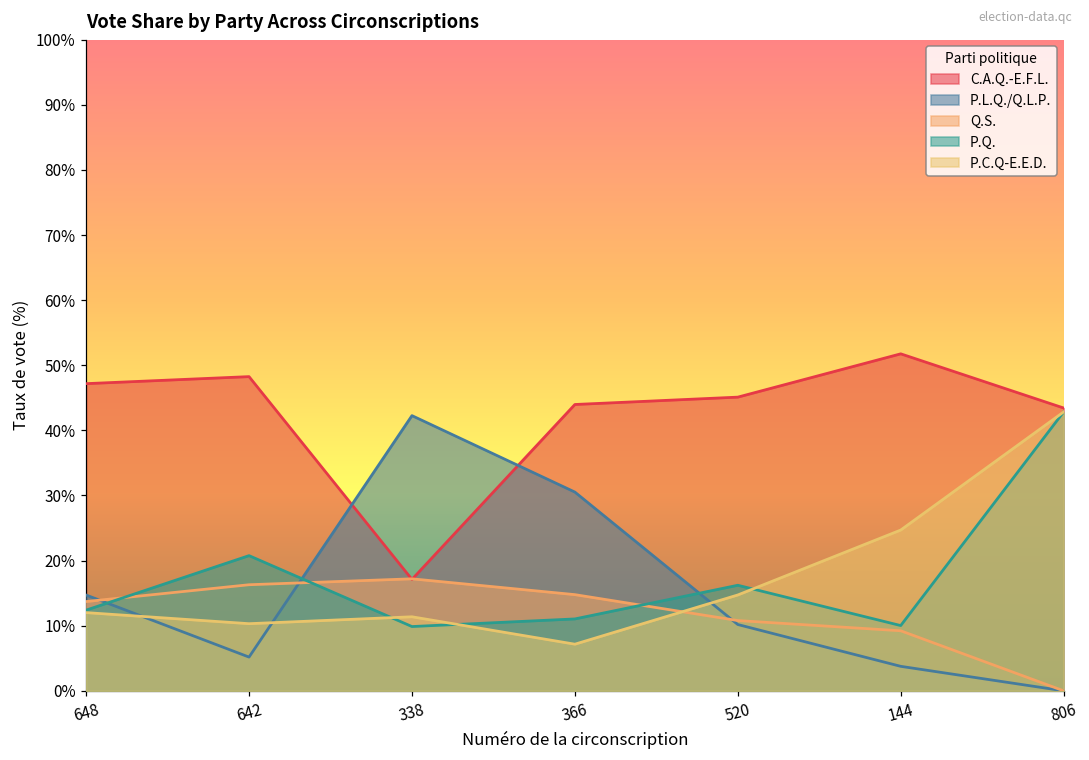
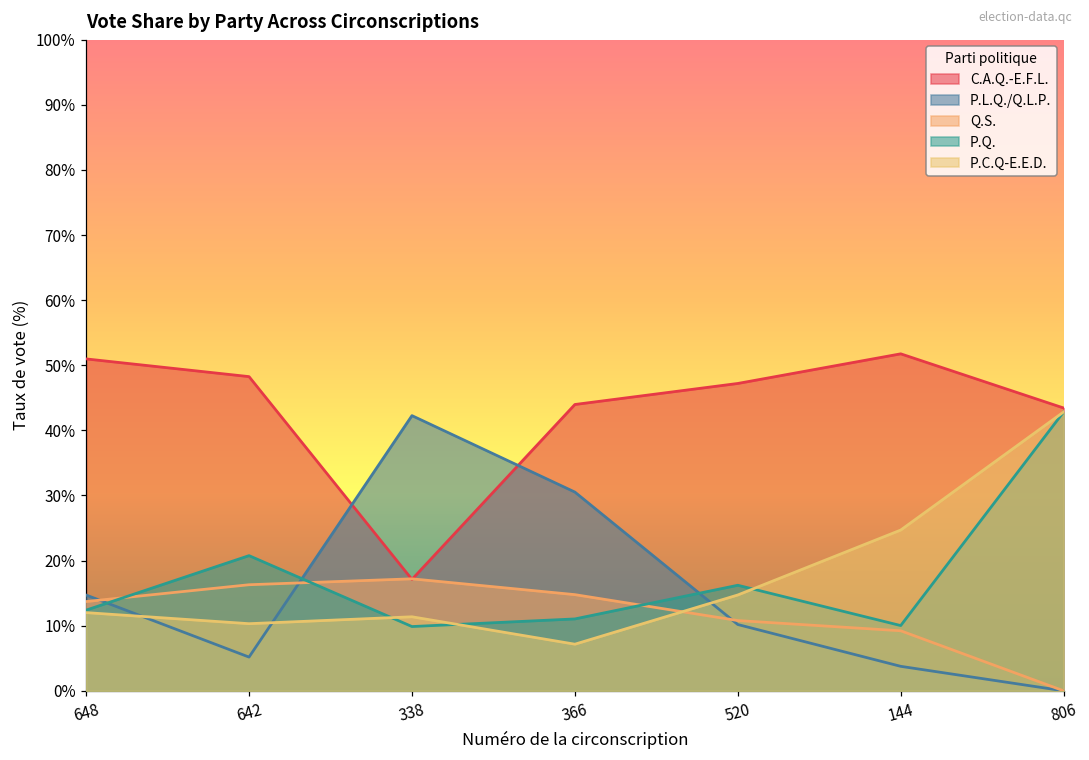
  {
    "C.A.Q.-E.F.L.": {
-     "648": "47%",
+     "648": "51%",
      "642": "48%",
      "366": "44%",
-     "520": "45%",
+     "520": "47%",
      "144": "52%",
      "806": "43%"
    }
  }
